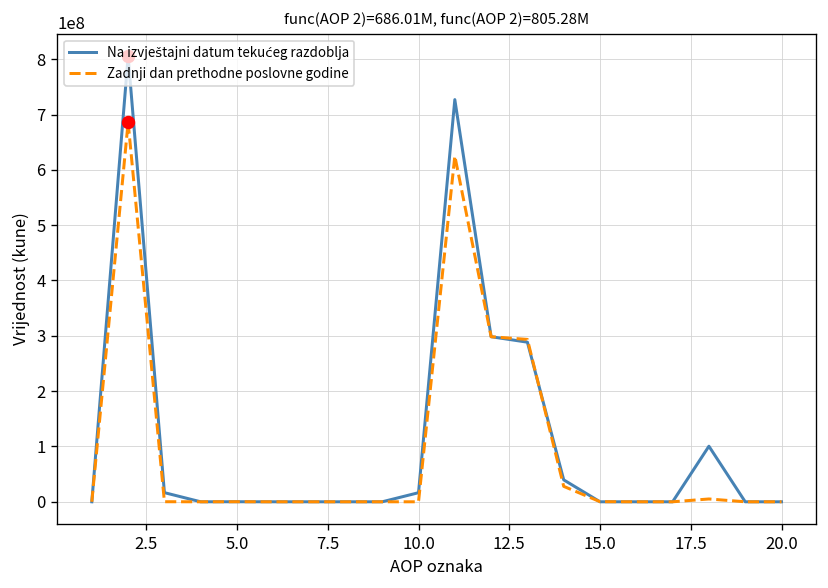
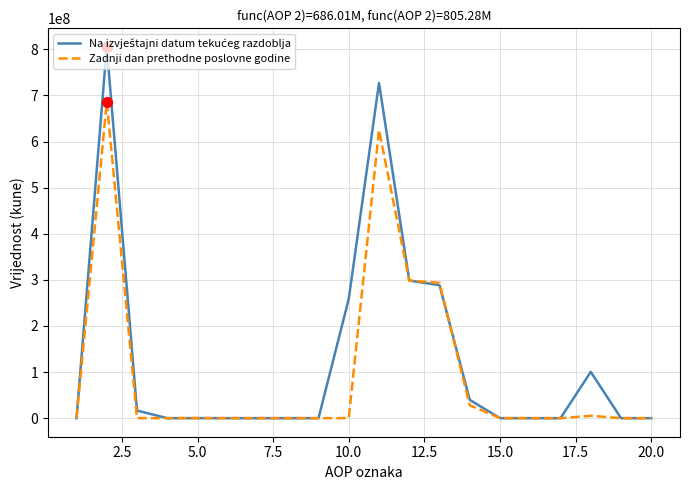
  {
    "Na izvještajni datum tekućeg razdoblja": {
-     "10.0": 20000000
+     "10.0": 260000000
    },
    "Zadnji dan prethodne poslovne godine": {
      "10.0": 0
    }
  }
